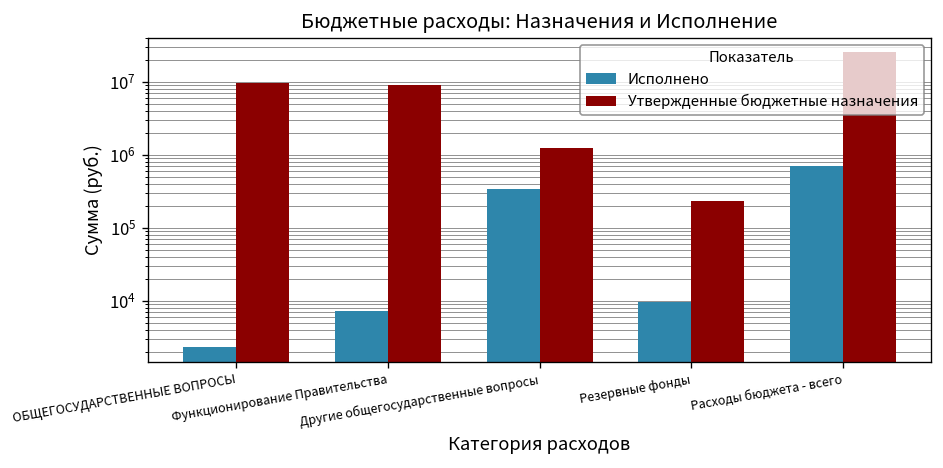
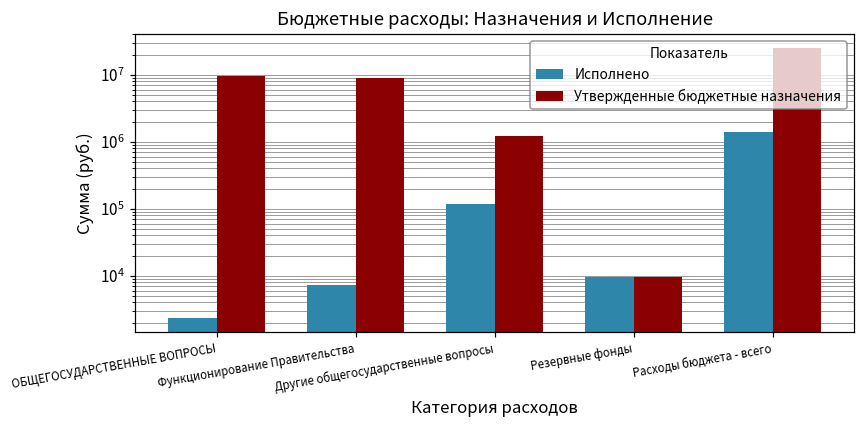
  {
    "Исполнено": {
      "ОБЩЕГОСУДАРСТВЕННЫЕ ВОПРОСЫ": 2300,
      "Функционирование Правительства": 7000,
-     "Другие общегосударственные вопросы": 300000,
+     "Другие общегосударственные вопросы": 120000,
      "Резервные фонды": 10000,
-     "Расходы бюджета - всего": 700000
+     "Расходы бюджета - всего": 1400000
    },
    "Утвержденные бюджетные назначения": {
      "ОБЩЕГОСУДАРСТВЕННЫЕ ВОПРОСЫ": 10000000,
      "Функционирование Правительства": 9000000,
      "Другие общегосударственные вопросы": 1200000,
-     "Резервные фонды": 240000
+     "Резервные фонды": 10000
    }
  }
